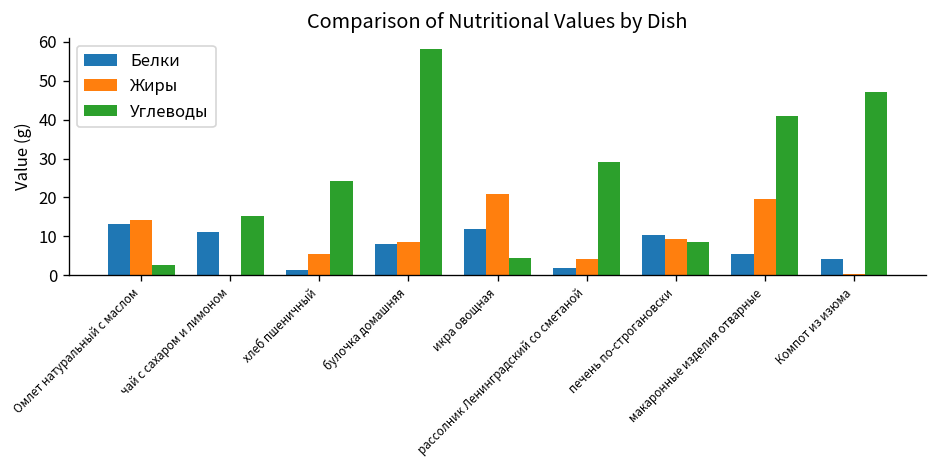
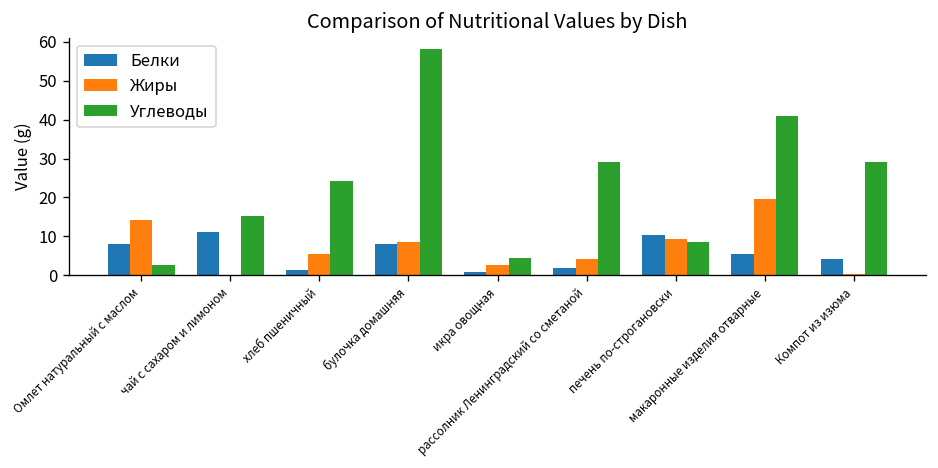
  {
    "Белки": {
-     "Омлет натуральный с маслом": 13,
+     "Омлет натуральный с маслом": 8,
      "чай с сахаром и лимоном": 11,
      "хлеб пшеничный": 1,
      "булочка домашняя": 8,
-     "икра овощная": 12,
+     "икра овощная": 1,
      "рассолник Ленинградский со сметаной": 2,
      "печень по-строгановски": 10,
      "макаронные изделия отварные": 5,
      "Компот из изюма": 4
    },
    "Жиры": {
      "Омлет натуральный с маслом": 14,
      "чай с сахаром и лимоном": 0,
      "хлеб пшеничный": 5,
      "булочка домашняя": 8,
-     "икра овощная": 21,
+     "икра овощная": 2,
      "рассолник Ленинградский со сметаной": 4,
      "печень по-строгановски": 9,
      "макаронные изделия отварные": 20
    },
    "Углеводы": {
      "Омлет натуральный с маслом": 3,
      "чай с сахаром и лимоном": 15,
      "хлеб пшеничный": 24,
      "булочка домашняя": 58,
      "икра овощная": 4,
      "рассолник Ленинградский со сметаной": 29,
      "печень по-строгановски": 9,
      "макаронные изделия отварные": 41,
-     "Компот из изюма": 47
+     "Компот из изюма": 29
    }
  }
